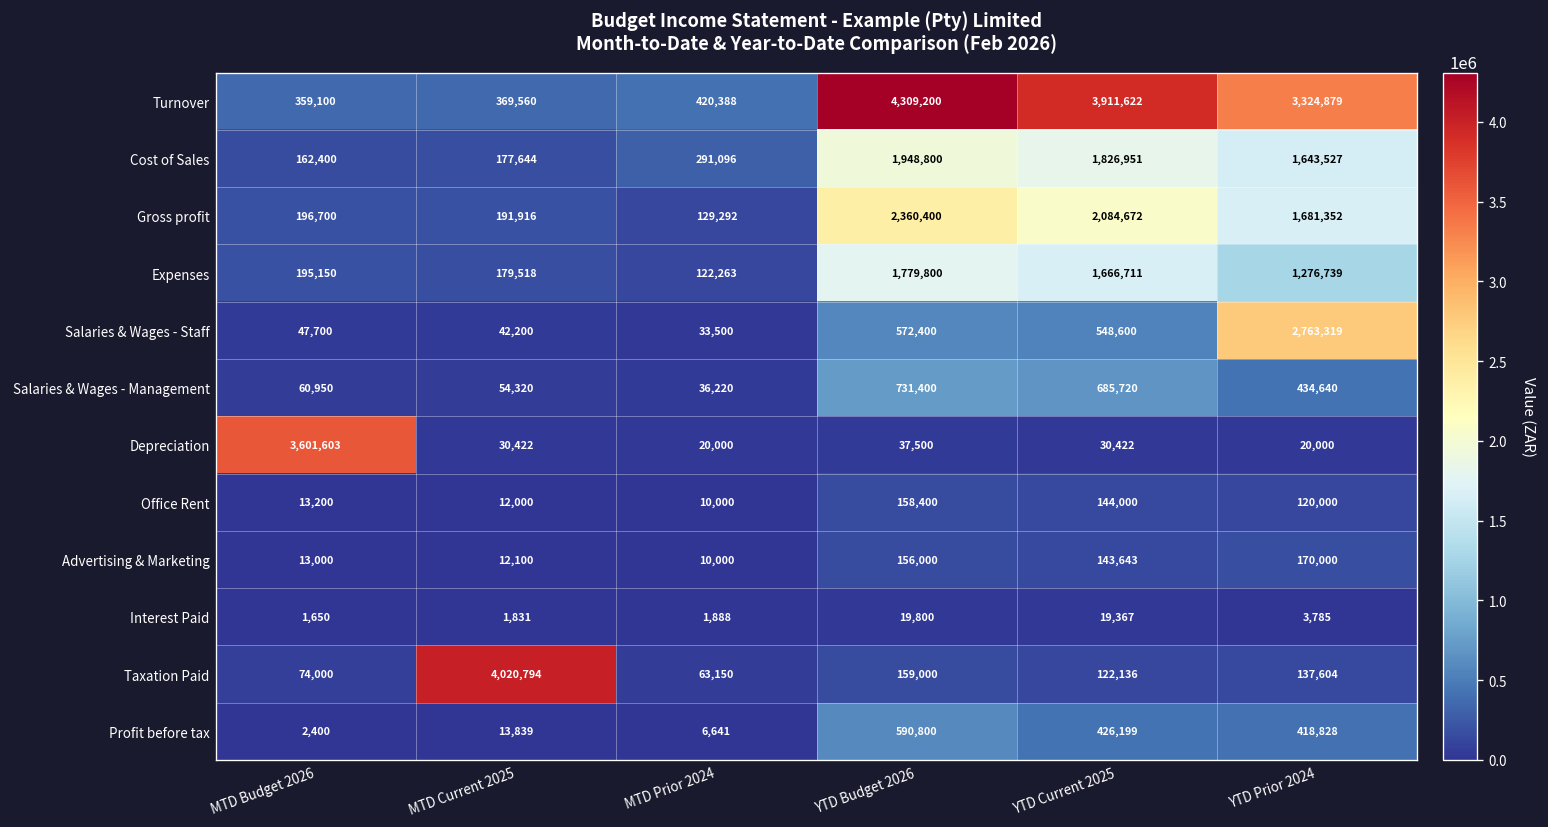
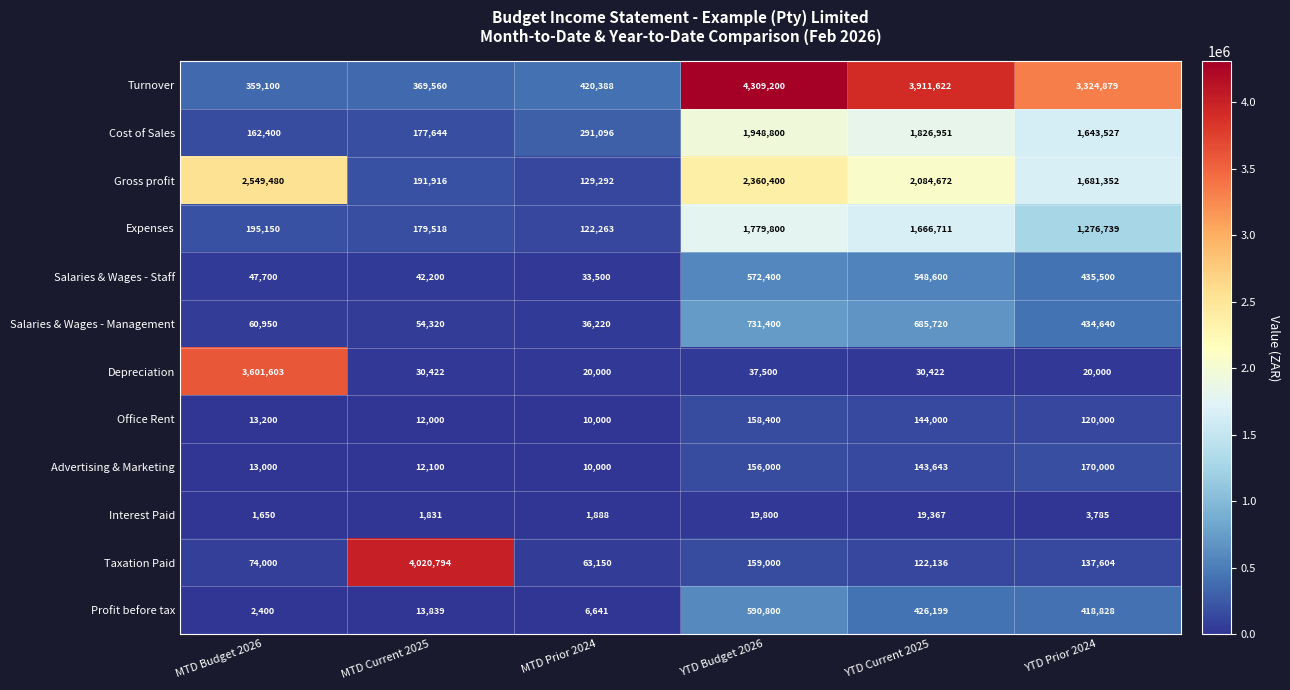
  {
    "Turnover": {
      "MTD Budget 2026": "359,100",
      "MTD Current 2025": "369,560",
      "MTD Prior 2024": "420,388",
      "YTD Budget 2026": "4,309,200",
      "YTD Current 2025": "3,911,622",
      "YTD Prior 2024": "3,324,879"
    },
    "Cost of Sales": {
      "MTD Budget 2026": "162,400",
      "MTD Current 2025": "177,644",
      "MTD Prior 2024": "291,096",
      "YTD Budget 2026": "1,948,800",
      "YTD Current 2025": "1,826,951",
      "YTD Prior 2024": "1,643,527"
    },
    "Gross profit": {
-     "MTD Budget 2026": "196,700",
+     "MTD Budget 2026": "2,549,480",
      "MTD Current 2025": "191,916",
      "MTD Prior 2024": "129,292",
      "YTD Budget 2026": "2,360,400",
      "YTD Current 2025": "2,084,672",
      "YTD Prior 2024": "1,681,352"
    },
    "Expenses": {
      "MTD Budget 2026": "195,150",
      "MTD Current 2025": "179,518",
      "MTD Prior 2024": "122,263",
      "YTD Budget 2026": "1,779,800",
      "YTD Current 2025": "1,666,711",
      "YTD Prior 2024": "1,276,739"
    },
    "Salaries & Wages - Staff": {
      "MTD Budget 2026": "47,700",
      "MTD Current 2025": "42,200",
      "MTD Prior 2024": "33,500",
      "YTD Budget 2026": "572,400",
      "YTD Current 2025": "548,600",
-     "YTD Prior 2024": "2,763,319"
+     "YTD Prior 2024": "435,500"
    },
    "Salaries & Wages - Management": {
      "MTD Budget 2026": "60,950",
      "MTD Current 2025": "54,320",
      "MTD Prior 2024": "36,220",
      "YTD Budget 2026": "731,400",
      "YTD Current 2025": "685,720",
      "YTD Prior 2024": "434,640"
    },
    "Depreciation": {
      "MTD Budget 2026": "3,601,603",
      "MTD Current 2025": "30,422",
      "MTD Prior 2024": "20,000",
      "YTD Budget 2026": "37,500",
      "YTD Current 2025": "30,422",
      "YTD Prior 2024": "20,000"
    },
    "Office Rent": {
      "MTD Budget 2026": "13,200",
      "MTD Current 2025": "12,000",
      "MTD Prior 2024": "10,000",
      "YTD Budget 2026": "158,400",
      "YTD Current 2025": "144,000",
      "YTD Prior 2024": "120,000"
    },
    "Advertising & Marketing": {
      "MTD Budget 2026": "13,000",
      "MTD Current 2025": "12,100",
      "MTD Prior 2024": "10,000",
      "YTD Budget 2026": "156,000",
      "YTD Current 2025": "143,643",
      "YTD Prior 2024": "170,000"
    },
    "Interest Paid": {
      "MTD Budget 2026": "1,650",
      "MTD Current 2025": "1,831",
      "MTD Prior 2024": "1,888",
      "YTD Budget 2026": "19,800",
      "YTD Current 2025": "19,367",
      "YTD Prior 2024": "3,785"
    },
    "Taxation Paid": {
      "MTD Budget 2026": "74,000",
      "MTD Current 2025": "4,020,794",
      "MTD Prior 2024": "63,150",
      "YTD Budget 2026": "159,000",
      "YTD Current 2025": "122,136",
      "YTD Prior 2024": "137,604"
    },
    "Profit before tax": {
      "MTD Budget 2026": "2,400",
      "MTD Current 2025": "13,839",
      "MTD Prior 2024": "6,641",
      "YTD Budget 2026": "590,800",
      "YTD Current 2025": "426,199",
      "YTD Prior 2024": "418,828"
    }
  }
